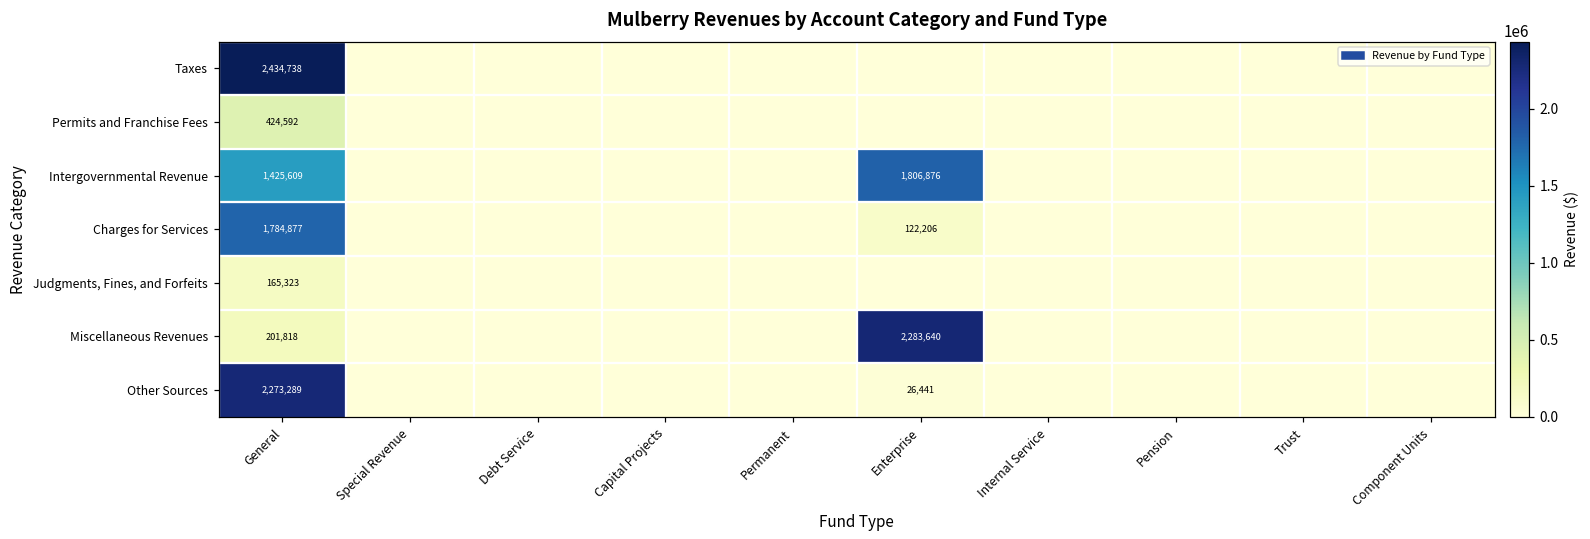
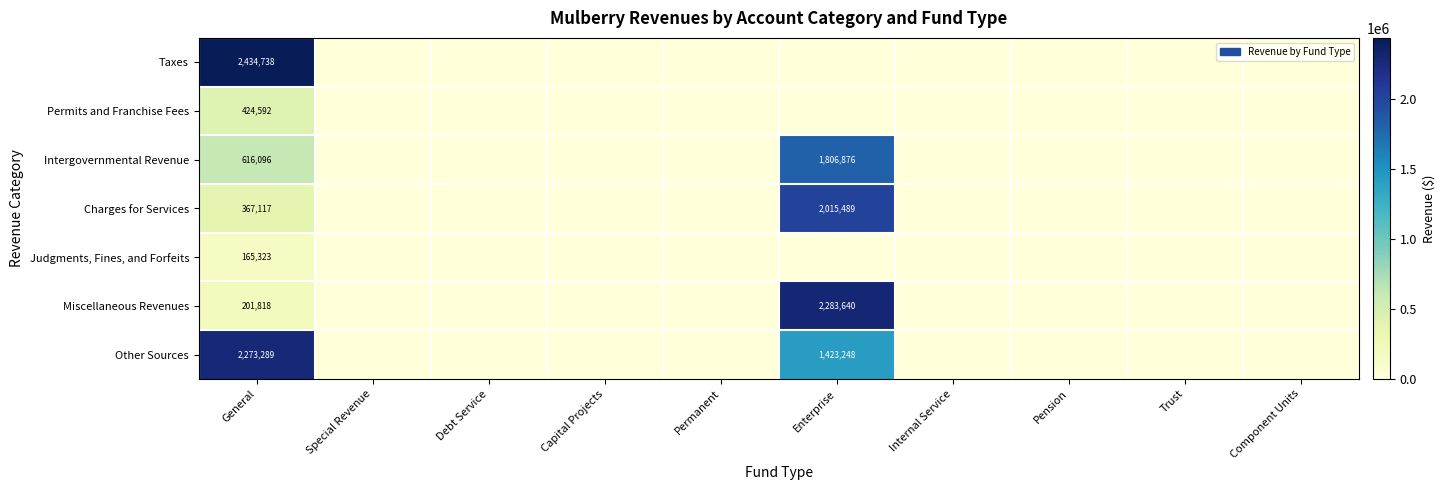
  {
    "Taxes": {
      "General": "2,434,738"
    },
    "Permits and Franchise Fees": {
      "General": "424,592"
    },
    "Intergovernmental Revenue": {
-     "General": "1,425,609",
+     "General": "616,096",
      "Enterprise": "1,806,876"
    },
    "Charges for Services": {
-     "General": "1,784,877",
-     "Enterprise": "122,206"
+     "General": "367,117",
+     "Enterprise": "2,015,489"
    },
    "Judgments, Fines, and Forfeits": {
      "General": "165,323"
    },
    "Miscellaneous Revenues": {
      "General": "201,818",
      "Enterprise": "2,283,640"
    },
    "Other Sources": {
      "General": "2,273,289",
-     "Enterprise": "26,441"
+     "Enterprise": "1,423,248"
    }
  }
